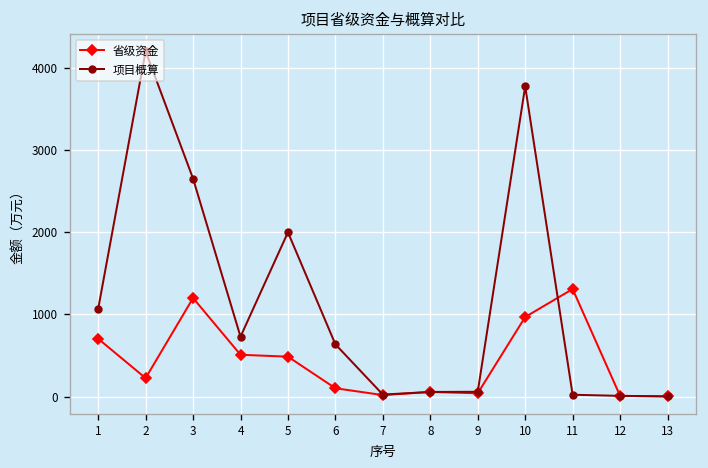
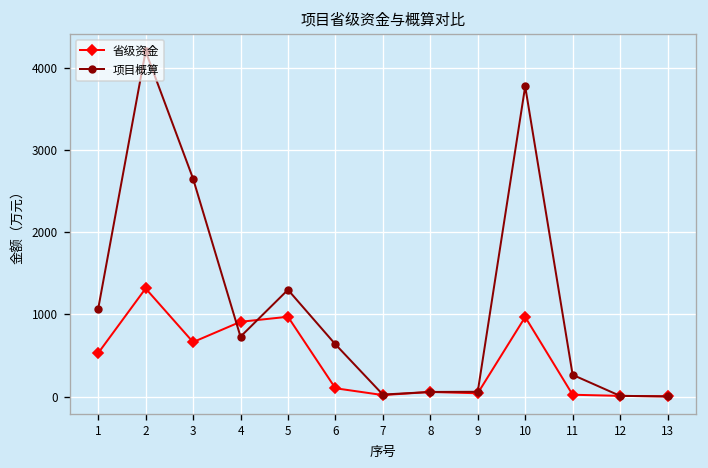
  {
    "省级资金": {
-     "1": 700,
-     "2": 200,
-     "3": 1200,
-     "4": 500,
-     "5": 500,
+     "1": 500,
+     "2": 1300,
+     "3": 700,
+     "4": 900,
+     "5": 1000,
      "6": 100,
      "10": 1000,
-     "11": 1300
+     "11": 0
    },
    "项目概算": {
      "1": 1100,
      "3": 2700,
      "4": 700,
-     "5": 2000,
+     "5": 1300,
      "6": 600,
      "10": 3800,
-     "11": 0
+     "11": 300
    }
  }
